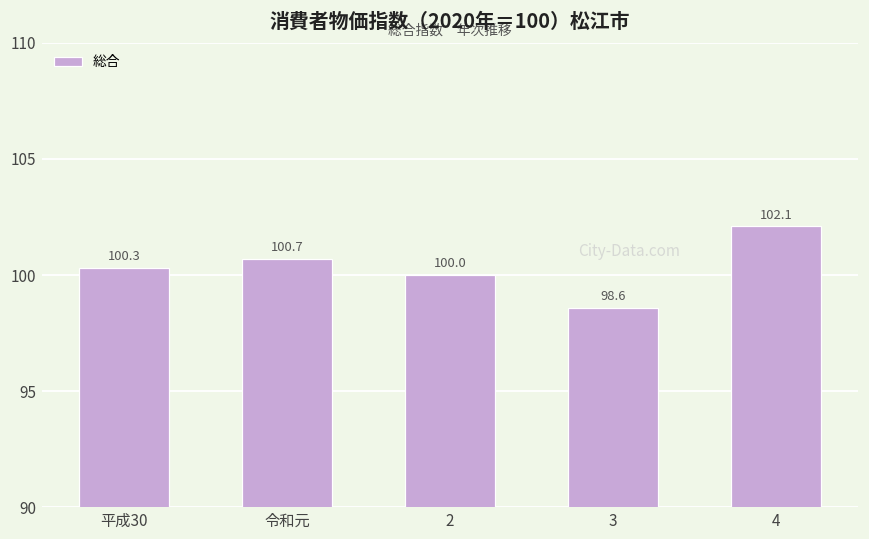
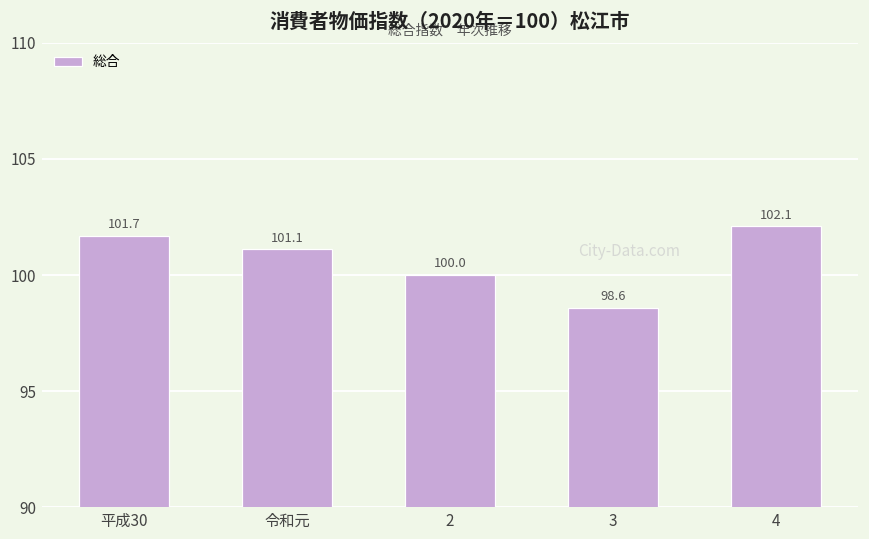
  {
-   "平成30": 100.3,
-   "令和元": 100.7,
+   "平成30": 101.7,
+   "令和元": 101.1,
    "2": 100.0,
    "3": 98.6,
    "4": 102.1
  }
